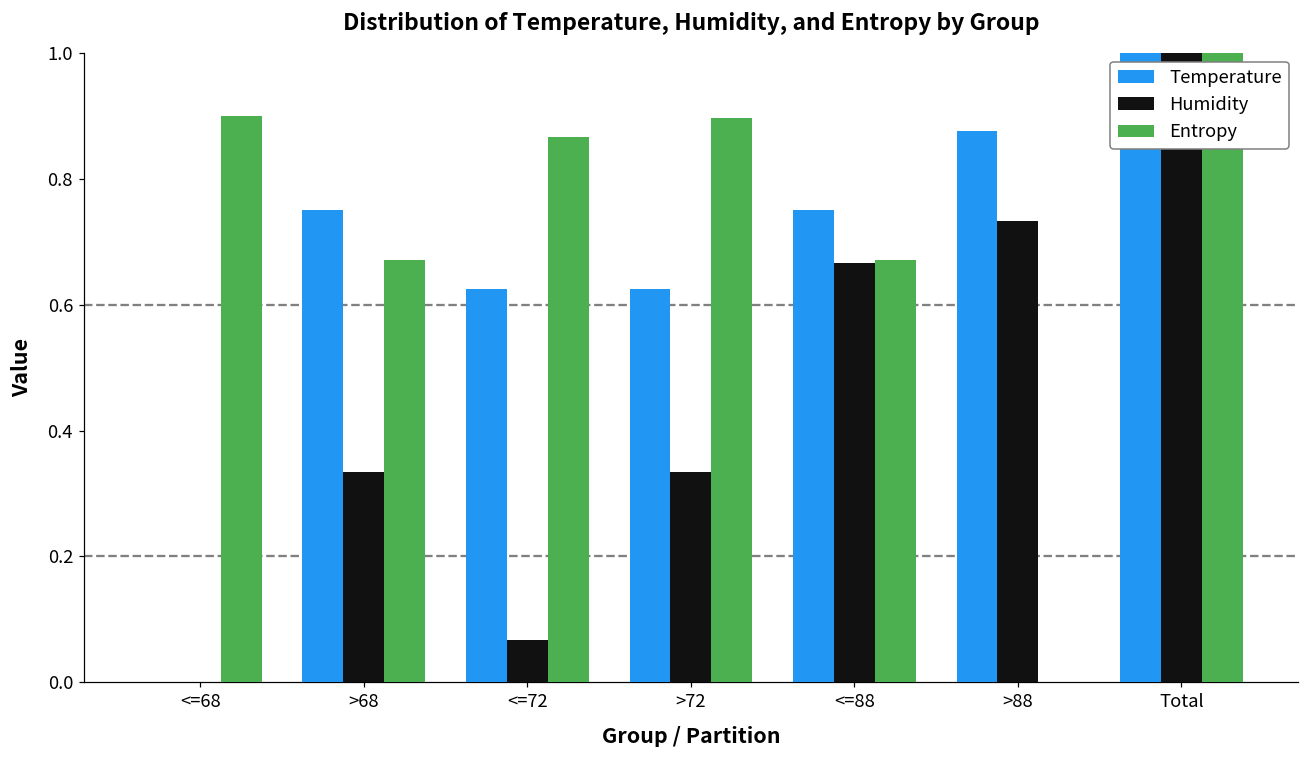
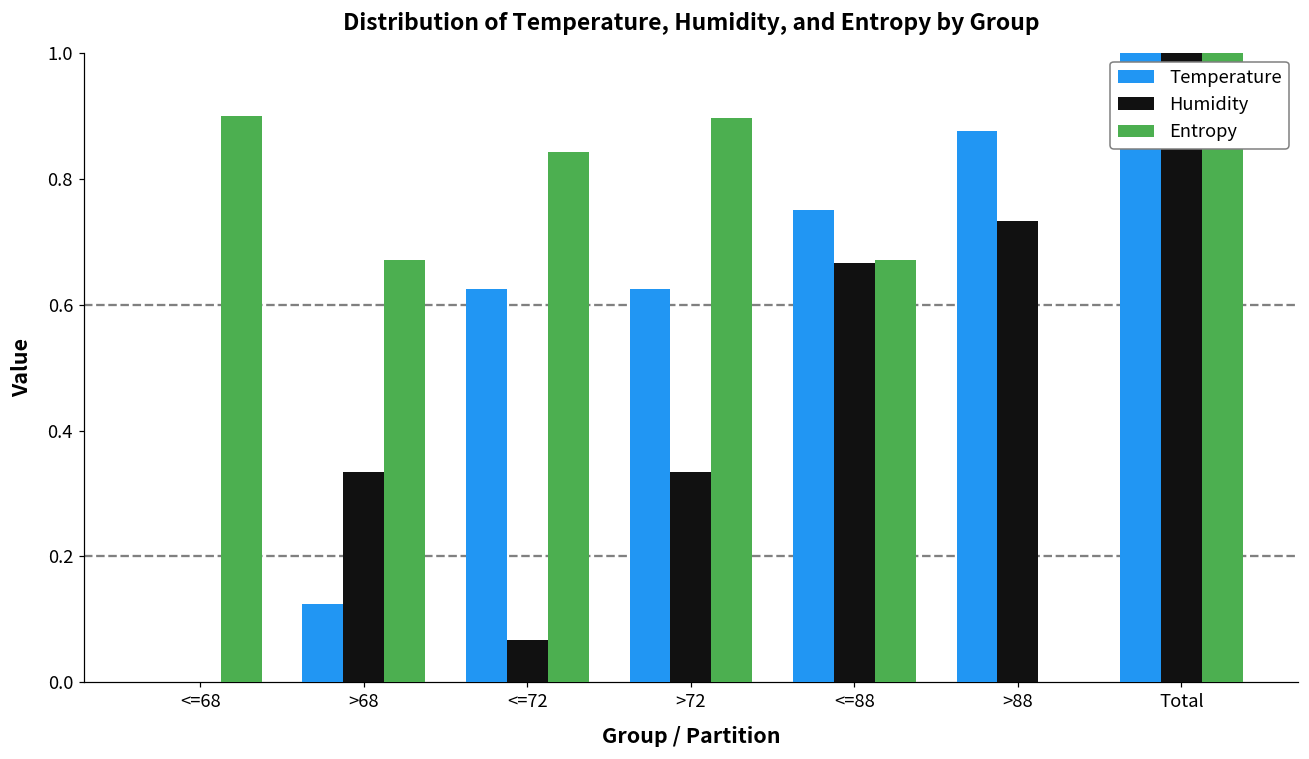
  {
    "Temperature": {
      "<=68": 0.00,
-     ">68": 0.75,
+     ">68": 0.13,
      "<=72": 0.63,
      ">72": 0.63,
      "<=88": 0.75,
      ">88": 0.88,
      "Total": 1.00
    },
    "Humidity": {
      "<=68": 0.00,
      ">68": 0.33,
      "<=72": 0.07,
      ">72": 0.33,
      "<=88": 0.67,
      ">88": 0.73,
      "Total": 1.00
    },
    "Entropy": {
      "<=68": 0.90,
      ">68": 0.67,
-     "<=72": 0.87,
+     "<=72": 0.84,
      ">72": 0.90,
      "<=88": 0.67,
      ">88": 0.00,
      "Total": 1.00
    }
  }
